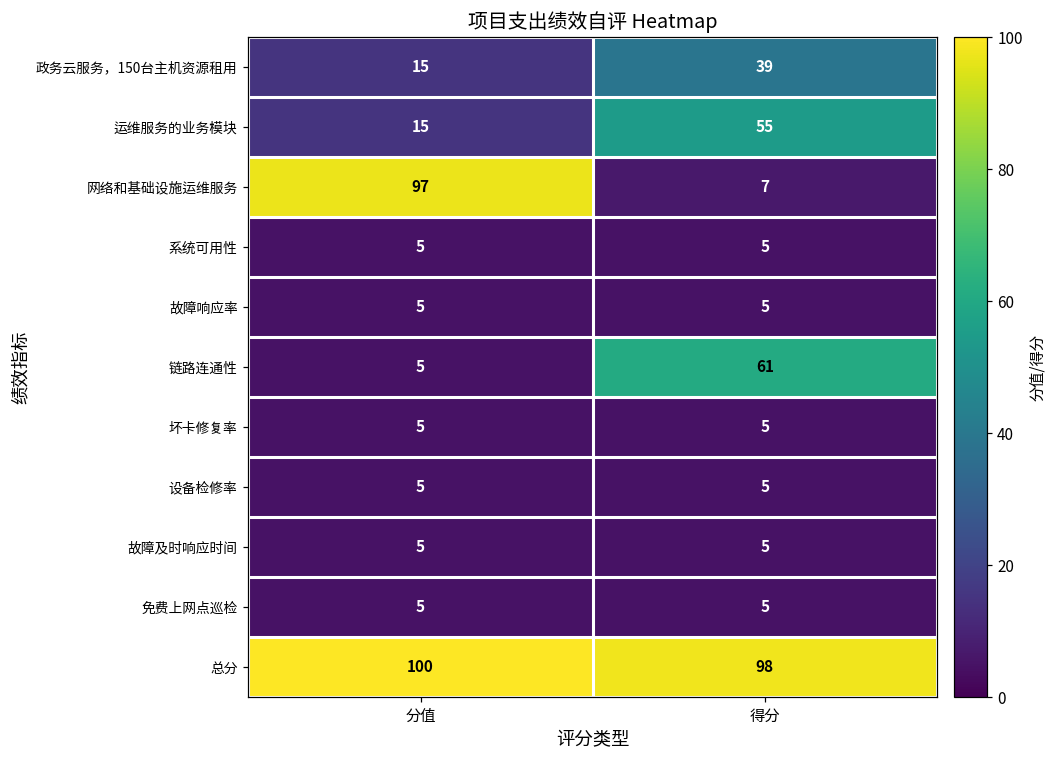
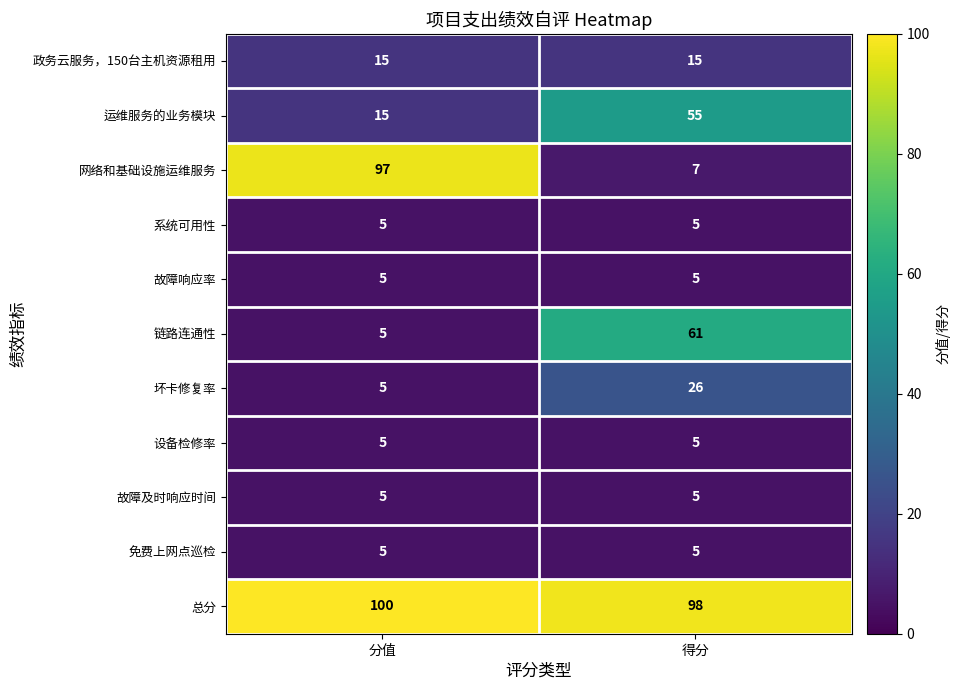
  {
    "政务云服务，150台主机资源租用": {
      "分值": 15,
-     "得分": 39
+     "得分": 15
    },
    "运维服务的业务模块": {
      "分值": 15,
      "得分": 55
    },
    "网络和基础设施运维服务": {
      "分值": 97,
      "得分": 7
    },
    "系统可用性": {
      "分值": 5,
      "得分": 5
    },
    "故障响应率": {
      "分值": 5,
      "得分": 5
    },
    "链路连通性": {
      "分值": 5,
      "得分": 61
    },
    "坏卡修复率": {
      "分值": 5,
-     "得分": 5
+     "得分": 26
    },
    "设备检修率": {
      "分值": 5,
      "得分": 5
    },
    "故障及时响应时间": {
      "分值": 5,
      "得分": 5
    },
    "免费上网点巡检": {
      "分值": 5,
      "得分": 5
    },
    "总分": {
      "分值": 100,
      "得分": 98
    }
  }
